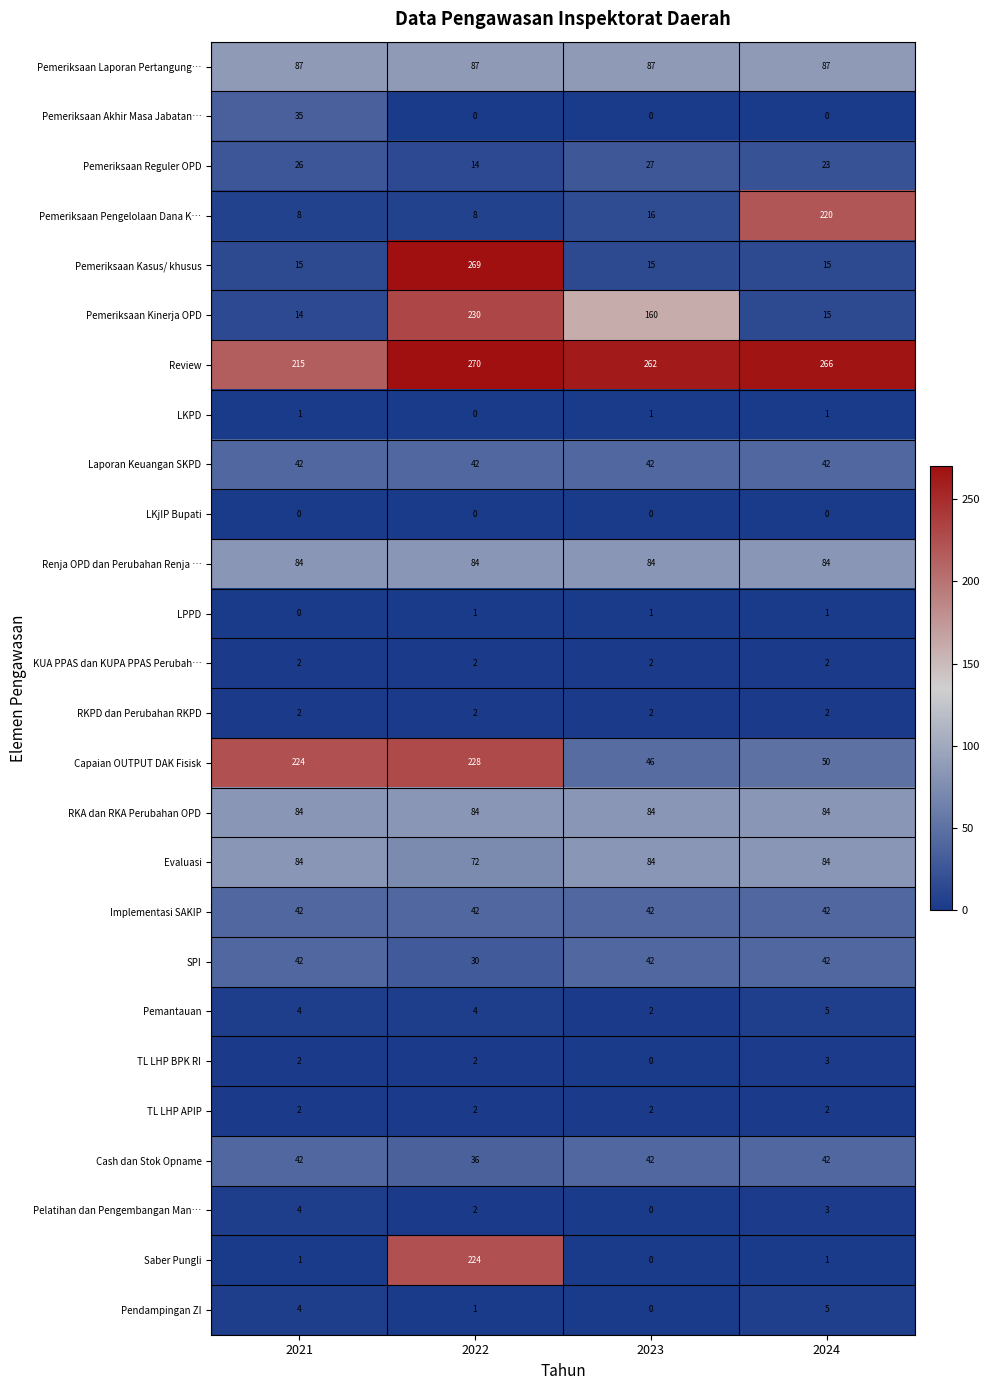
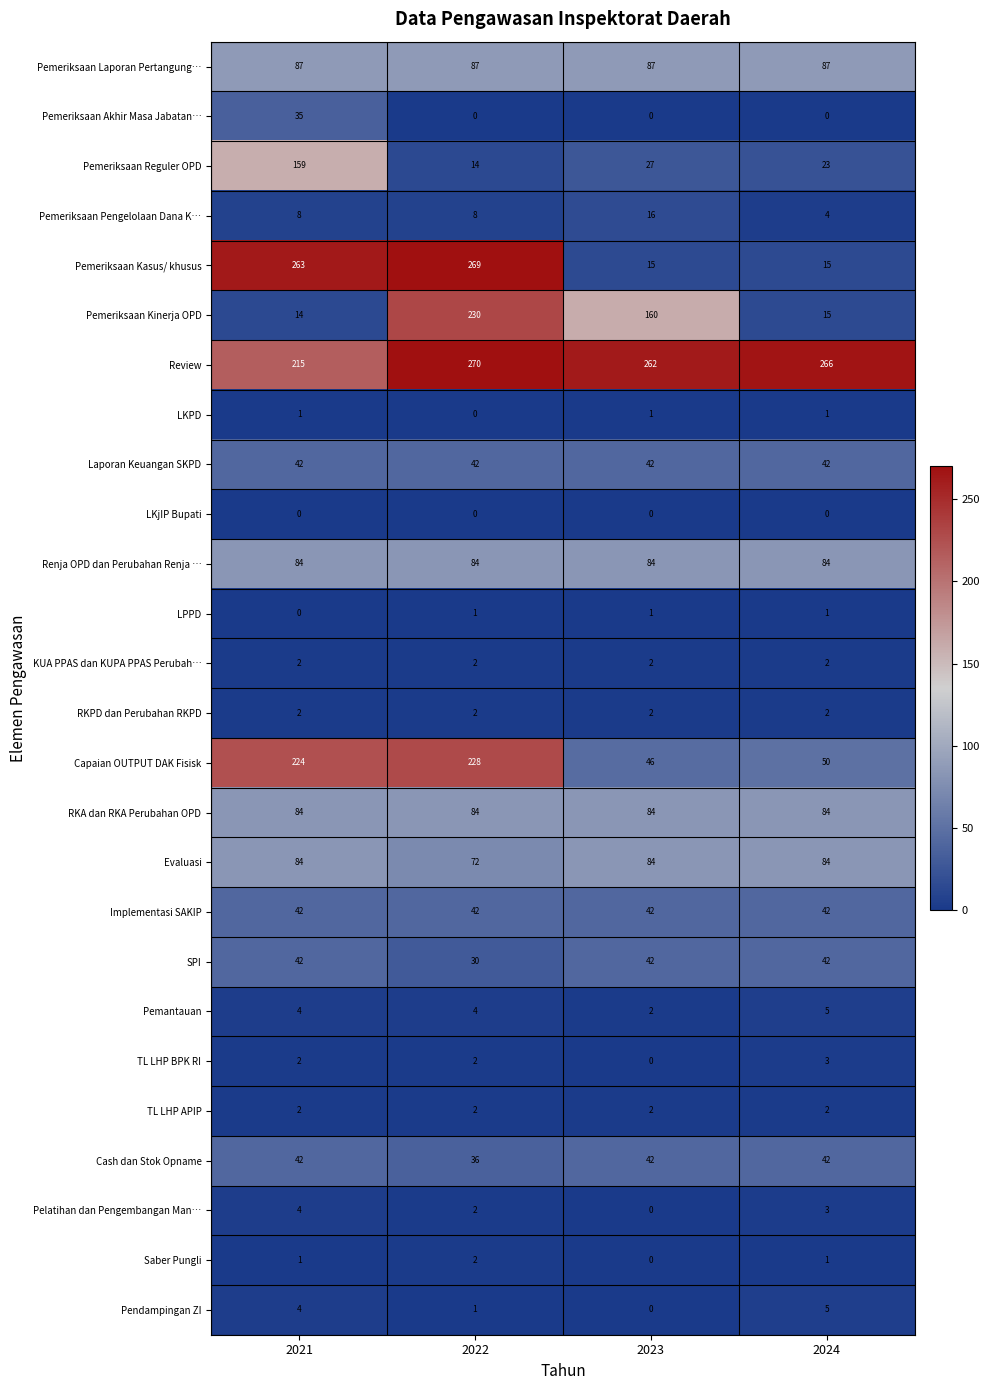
  {
    "Pemeriksaan Laporan Pertangung…": {
      "2021": 87,
      "2022": 87,
      "2023": 87,
      "2024": 87
    },
    "Pemeriksaan Akhir Masa Jabatan…": {
      "2021": 35,
      "2022": 0,
      "2023": 0,
      "2024": 0
    },
    "Pemeriksaan Reguler OPD": {
-     "2021": 26,
+     "2021": 159,
      "2022": 14,
      "2023": 27,
      "2024": 23
    },
    "Pemeriksaan Pengelolaan Dana K…": {
      "2021": 8,
      "2022": 8,
      "2023": 16,
-     "2024": 220
+     "2024": 4
    },
    "Pemeriksaan Kasus/ khusus": {
-     "2021": 15,
+     "2021": 263,
      "2022": 269,
      "2023": 15,
      "2024": 15
    },
    "Pemeriksaan Kinerja OPD": {
      "2021": 14,
      "2022": 230,
      "2023": 160,
      "2024": 15
    },
    "Review": {
      "2021": 215,
      "2022": 270,
      "2023": 262,
      "2024": 266
    },
    "LKPD": {
      "2021": 1,
      "2022": 0,
      "2023": 1,
      "2024": 1
    },
    "Laporan Keuangan SKPD": {
      "2021": 42,
      "2022": 42,
      "2023": 42,
      "2024": 42
    },
    "LKjIP Bupati": {
      "2021": 0,
      "2022": 0,
      "2023": 0,
      "2024": 0
    },
    "Renja OPD dan Perubahan Renja …": {
      "2021": 84,
      "2022": 84,
      "2023": 84,
      "2024": 84
    },
    "LPPD": {
      "2021": 0,
      "2022": 1,
      "2023": 1,
      "2024": 1
    },
    "KUA PPAS dan KUPA PPAS Perubah…": {
      "2021": 2,
      "2022": 2,
      "2023": 2,
      "2024": 2
    },
    "RKPD dan Perubahan RKPD": {
      "2021": 2,
      "2022": 2,
      "2023": 2,
      "2024": 2
    },
    "Capaian OUTPUT DAK Fisisk": {
      "2021": 224,
      "2022": 228,
      "2023": 46,
      "2024": 50
    },
    "RKA dan RKA Perubahan OPD": {
      "2021": 84,
      "2022": 84,
      "2023": 84,
      "2024": 84
    },
    "Evaluasi": {
      "2021": 84,
      "2022": 72,
      "2023": 84,
      "2024": 84
    },
    "Implementasi SAKIP": {
      "2021": 42,
      "2022": 42,
      "2023": 42,
      "2024": 42
    },
    "SPI": {
      "2021": 42,
      "2022": 30,
      "2023": 42,
      "2024": 42
    },
    "Pemantauan": {
      "2021": 4,
      "2022": 4,
      "2023": 2,
      "2024": 5
    },
    "TL LHP BPK RI": {
      "2021": 2,
      "2022": 2,
      "2023": 0,
      "2024": 3
    },
    "TL LHP APIP": {
      "2021": 2,
      "2022": 2,
      "2023": 2,
      "2024": 2
    },
    "Cash dan Stok Opname": {
      "2021": 42,
      "2022": 36,
      "2023": 42,
      "2024": 42
    },
    "Pelatihan dan Pengembangan Man…": {
      "2021": 4,
      "2022": 2,
      "2023": 0,
      "2024": 3
    },
    "Saber Pungli": {
      "2021": 1,
-     "2022": 224,
+     "2022": 2,
      "2023": 0,
      "2024": 1
    },
    "Pendampingan ZI": {
      "2021": 4,
      "2022": 1,
      "2023": 0,
      "2024": 5
    }
  }
